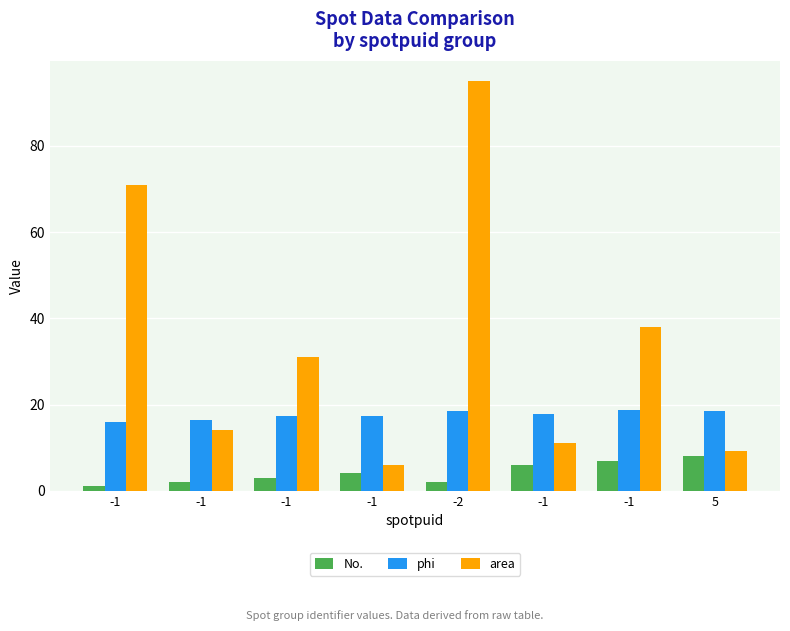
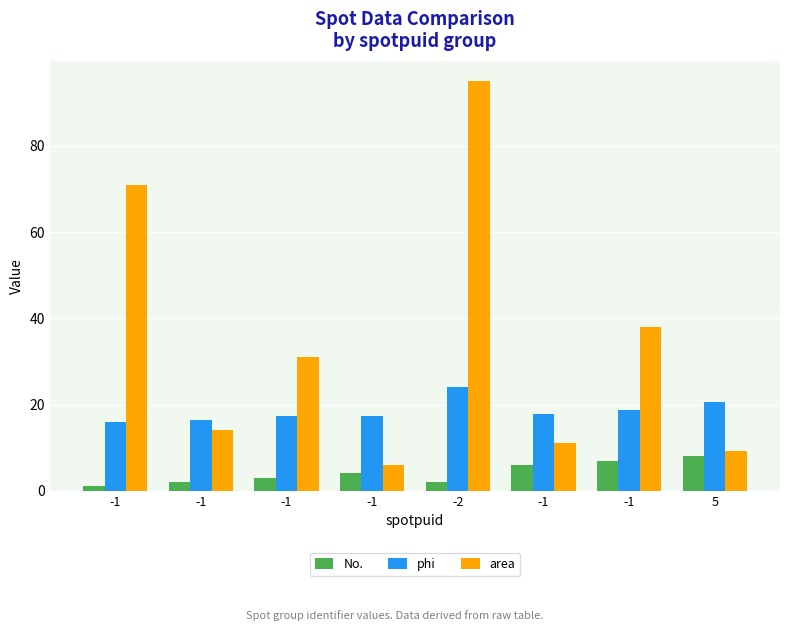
  {
    "No.": {
      "-2": 2,
      "5": 8
    },
    "phi": {
-     "-2": 18,
-     "5": 19
+     "-2": 24,
+     "5": 21
    },
    "area": {
      "-2": 95,
      "5": 9
    }
  }
